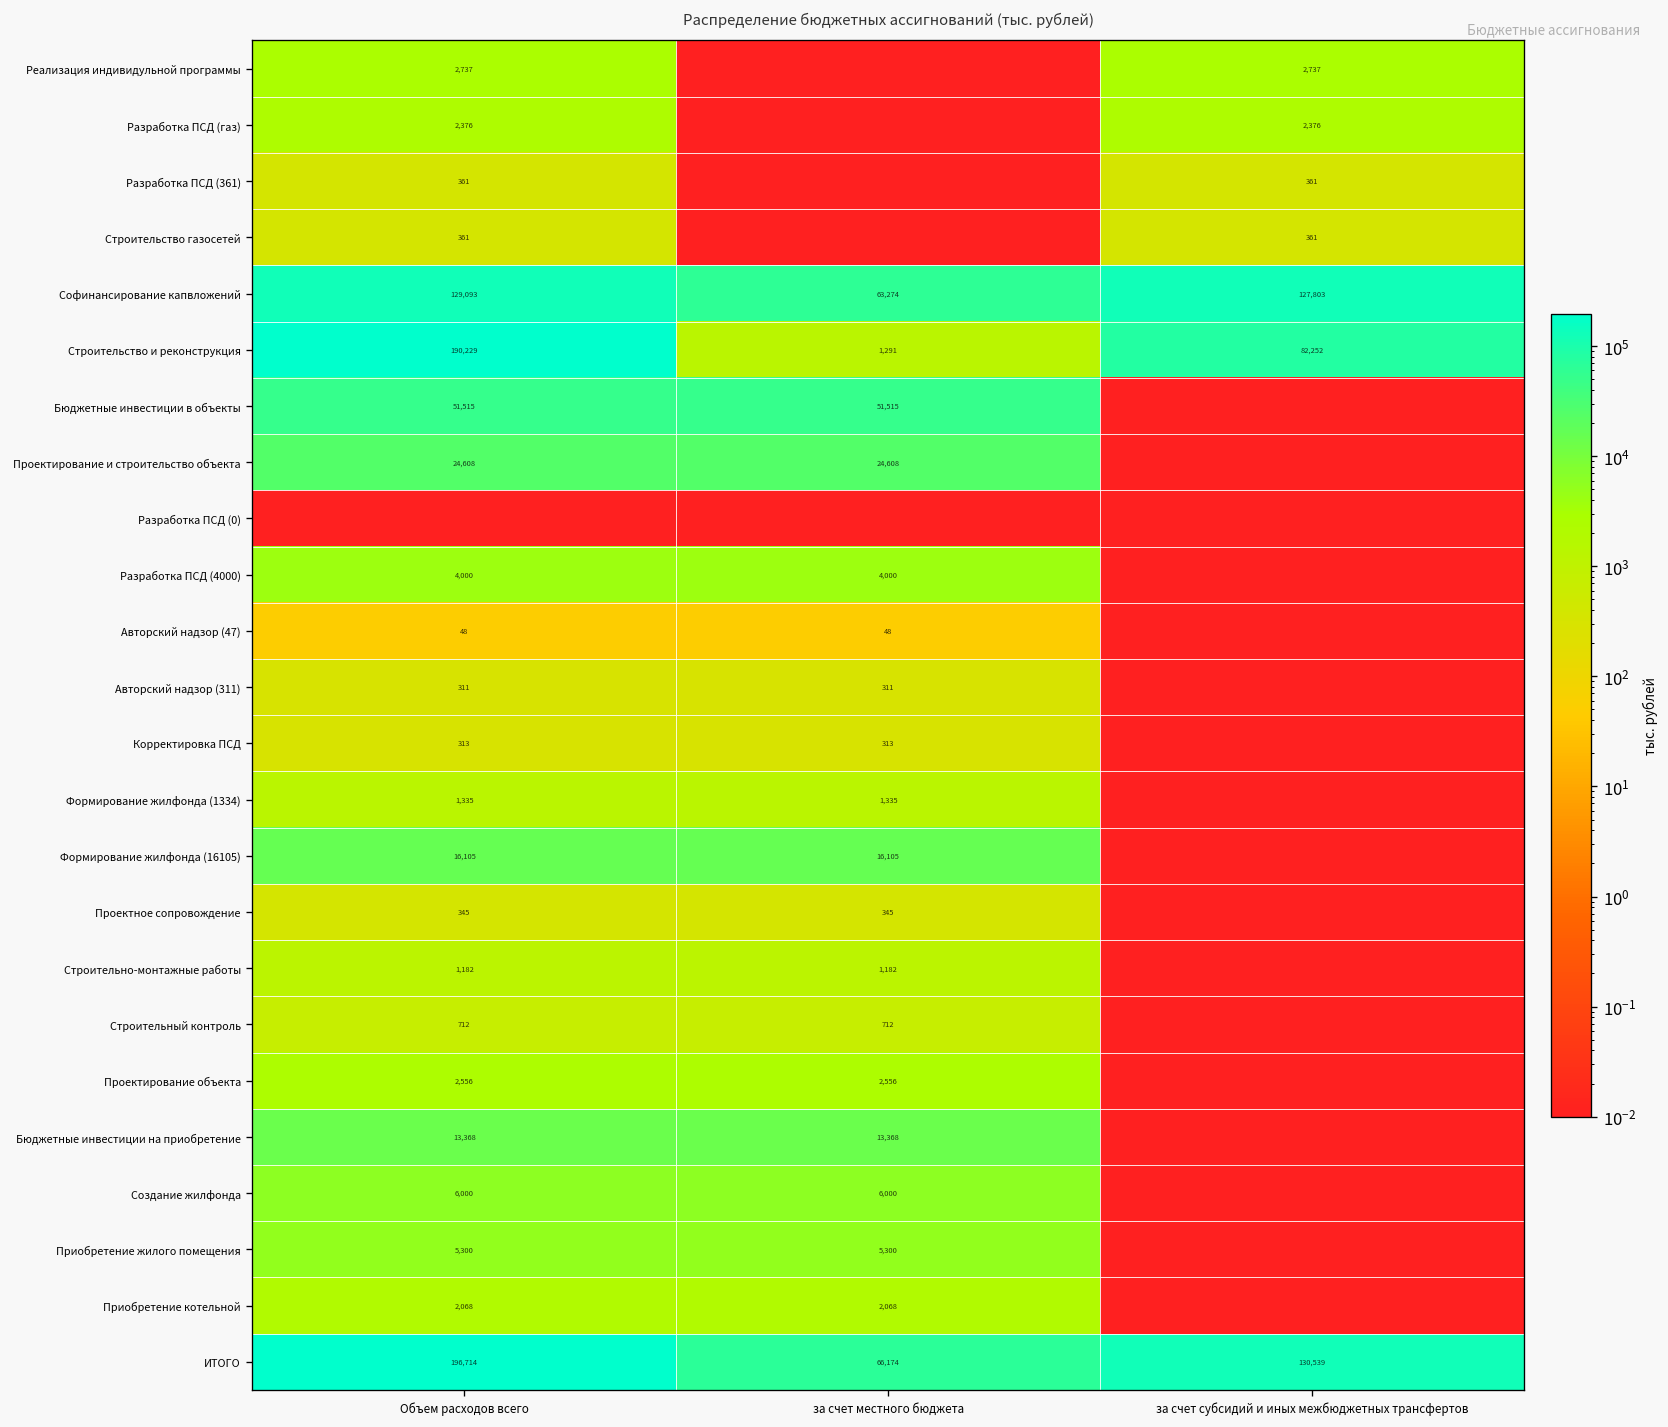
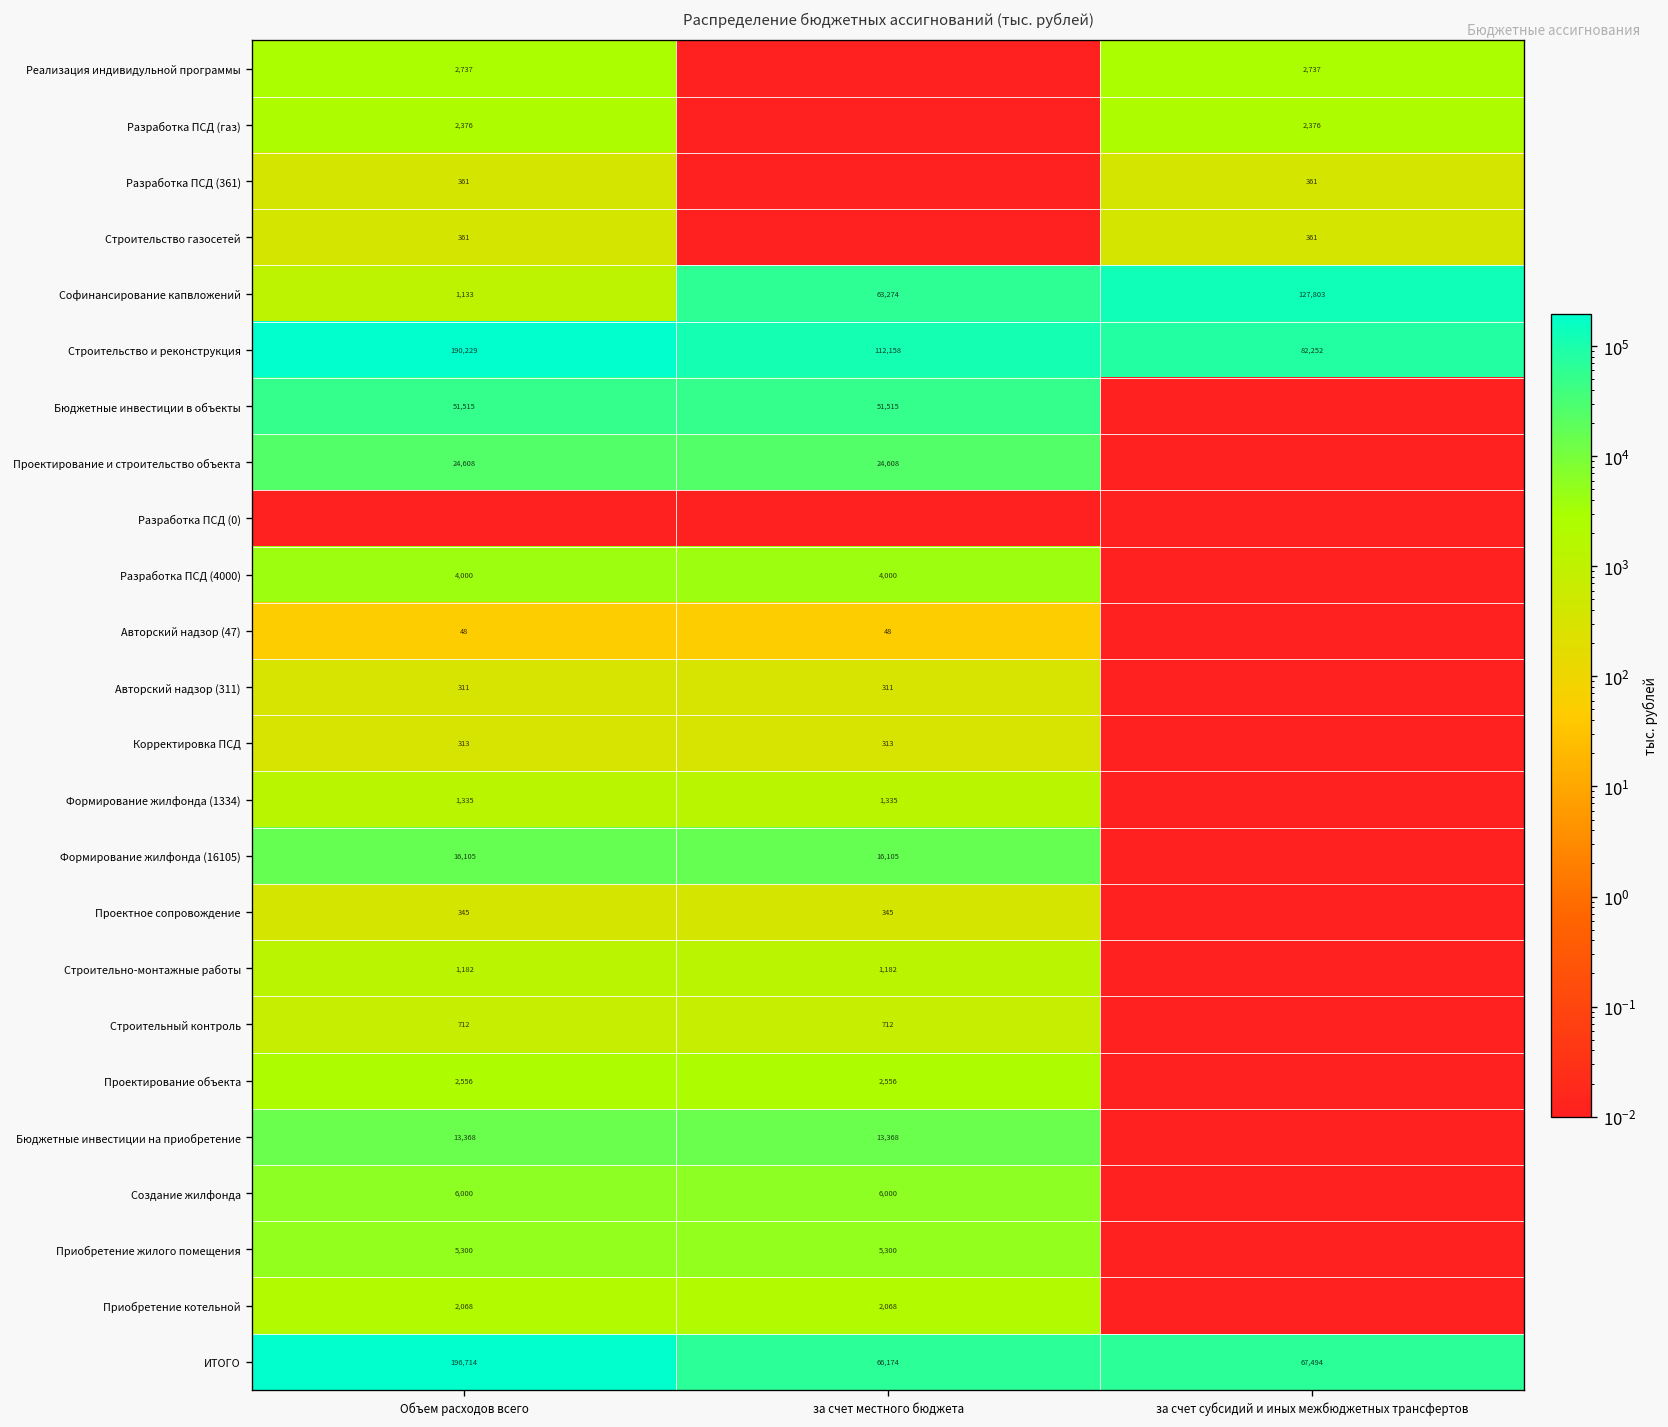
  {
    "Реализация индивидульной программы": {
      "Объем расходов всего": "2,737",
      "за счет субсидий и иных межбюджетных трансфертов": "2,737"
    },
    "Разработка ПСД (газ)": {
      "Объем расходов всего": "2,376",
      "за счет субсидий и иных межбюджетных трансфертов": "2,376"
    },
    "Разработка ПСД (361)": {
      "Объем расходов всего": "361",
      "за счет субсидий и иных межбюджетных трансфертов": "361"
    },
    "Строительство газосетей": {
      "Объем расходов всего": "361",
      "за счет субсидий и иных межбюджетных трансфертов": "361"
    },
    "Софинансирование капвложений": {
-     "Объем расходов всего": "129,093",
+     "Объем расходов всего": "1,133",
      "за счет местного бюджета": "63,274",
      "за счет субсидий и иных межбюджетных трансфертов": "127,803"
    },
    "Строительство и реконструкция": {
      "Объем расходов всего": "190,229",
-     "за счет местного бюджета": "1,291",
+     "за счет местного бюджета": "112,158",
      "за счет субсидий и иных межбюджетных трансфертов": "82,252"
    },
    "Бюджетные инвестиции в объекты": {
      "Объем расходов всего": "51,515",
      "за счет местного бюджета": "51,515"
    },
    "Проектирование и строительство объекта": {
      "Объем расходов всего": "24,608",
      "за счет местного бюджета": "24,608"
    },
    "Разработка ПСД (4000)": {
      "Объем расходов всего": "4,000",
      "за счет местного бюджета": "4,000"
    },
    "Авторский надзор (47)": {
      "Объем расходов всего": "48",
      "за счет местного бюджета": "48"
    },
    "Авторский надзор (311)": {
      "Объем расходов всего": "311",
      "за счет местного бюджета": "311"
    },
    "Корректировка ПСД": {
      "Объем расходов всего": "313",
      "за счет местного бюджета": "313"
    },
    "Формирование жилфонда (1334)": {
      "Объем расходов всего": "1,335",
      "за счет местного бюджета": "1,335"
    },
    "Формирование жилфонда (16105)": {
      "Объем расходов всего": "16,105",
      "за счет местного бюджета": "16,105"
    },
    "Проектное сопровождение": {
      "Объем расходов всего": "345",
      "за счет местного бюджета": "345"
    },
    "Строительно-монтажные работы": {
      "Объем расходов всего": "1,182",
      "за счет местного бюджета": "1,182"
    },
    "Строительный контроль": {
      "Объем расходов всего": "712",
      "за счет местного бюджета": "712"
    },
    "Проектирование объекта": {
      "Объем расходов всего": "2,556",
      "за счет местного бюджета": "2,556"
    },
    "Бюджетные инвестиции на приобретение": {
      "Объем расходов всего": "13,368",
      "за счет местного бюджета": "13,368"
    },
    "Создание жилфонда": {
      "Объем расходов всего": "6,000",
      "за счет местного бюджета": "6,000"
    },
    "Приобретение жилого помещения": {
      "Объем расходов всего": "5,300",
      "за счет местного бюджета": "5,300"
    },
    "Приобретение котельной": {
      "Объем расходов всего": "2,068",
      "за счет местного бюджета": "2,068"
    },
    "ИТОГО": {
      "Объем расходов всего": "196,714",
      "за счет местного бюджета": "66,174",
-     "за счет субсидий и иных межбюджетных трансфертов": "130,539"
+     "за счет субсидий и иных межбюджетных трансфертов": "67,494"
    }
  }
